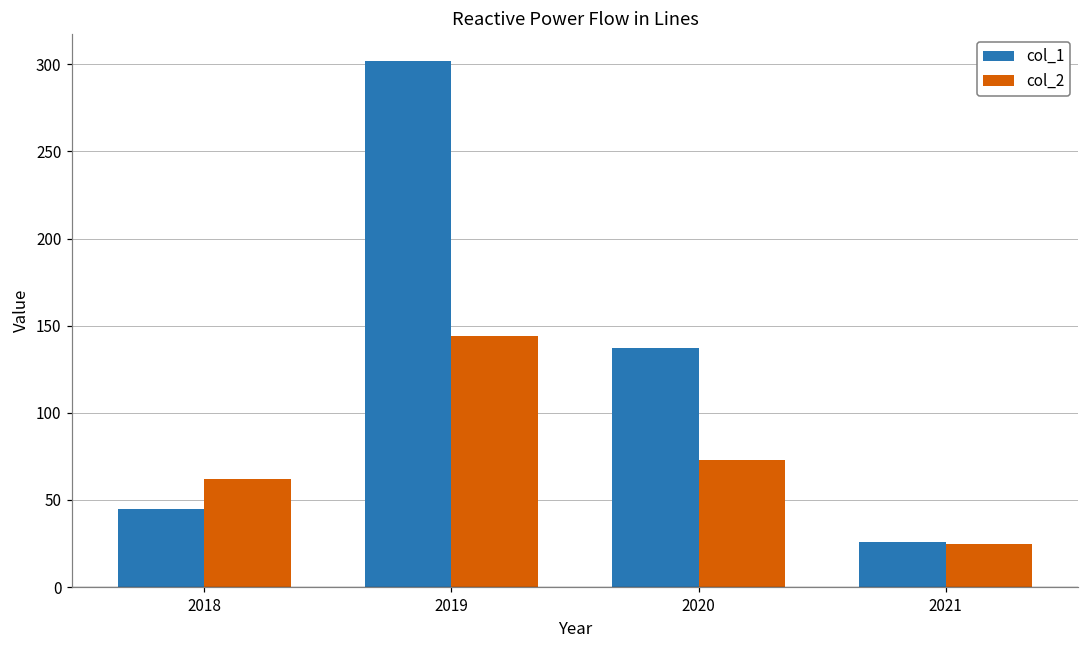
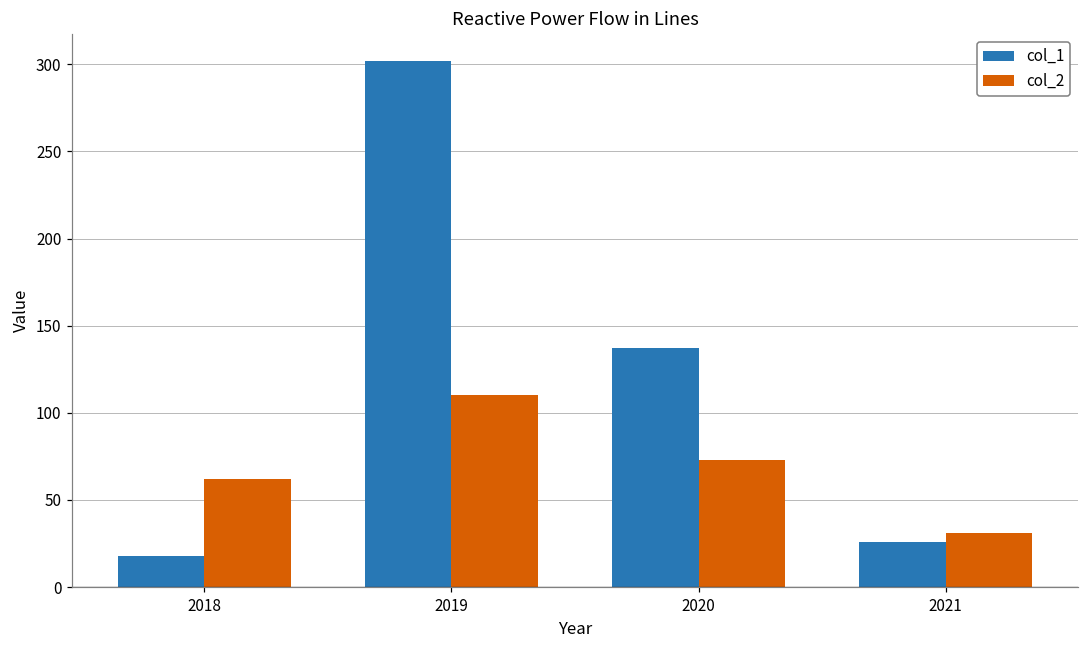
  {
    "col_1": {
-     "2018": 45,
+     "2018": 18,
      "2019": 302,
      "2020": 137,
      "2021": 26
    },
    "col_2": {
      "2018": 62,
-     "2019": 144,
+     "2019": 110,
      "2020": 73,
-     "2021": 25
+     "2021": 31
    }
  }
